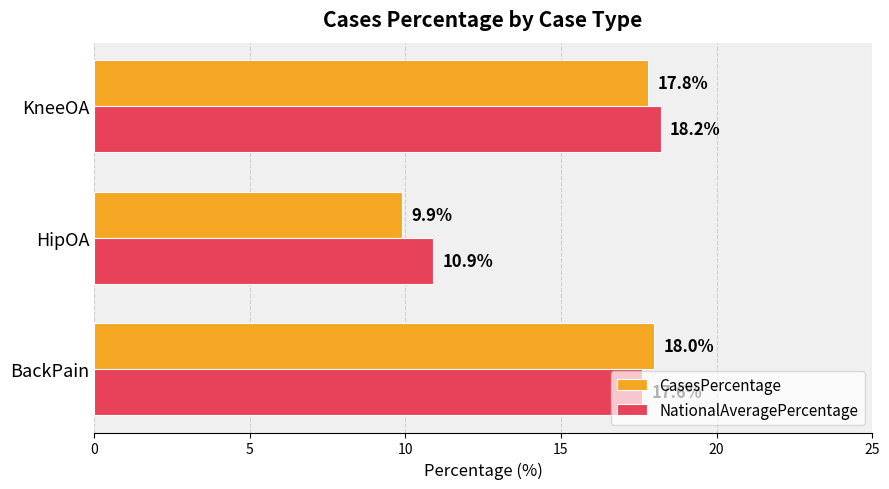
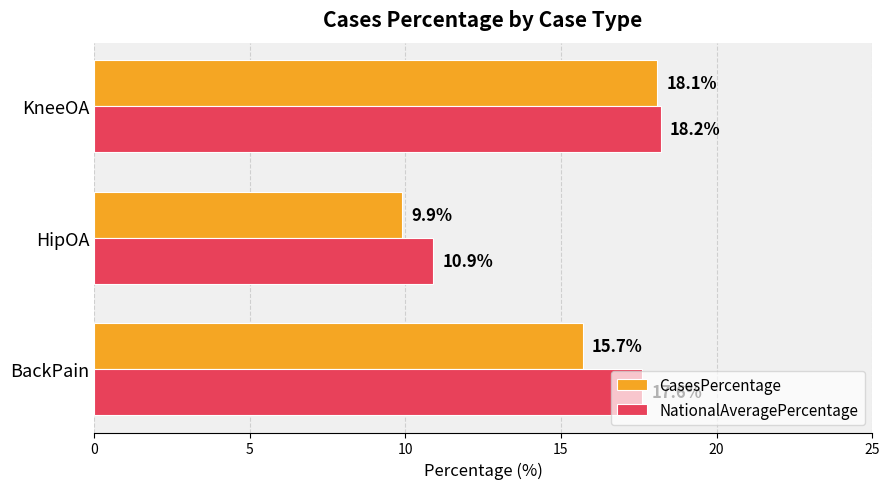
  {
    "CasesPercentage": {
-     "KneeOA": "17.8%",
+     "KneeOA": "18.1%",
      "HipOA": "9.9%",
-     "BackPain": "18.0%"
+     "BackPain": "15.7%"
    },
    "NationalAveragePercentage": {
      "KneeOA": "18.2%",
      "HipOA": "10.9%"
    }
  }
